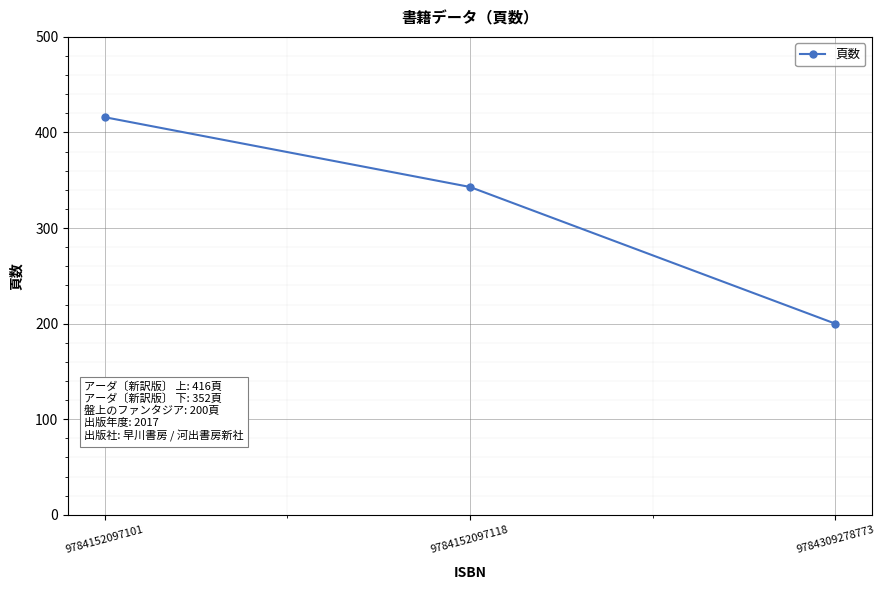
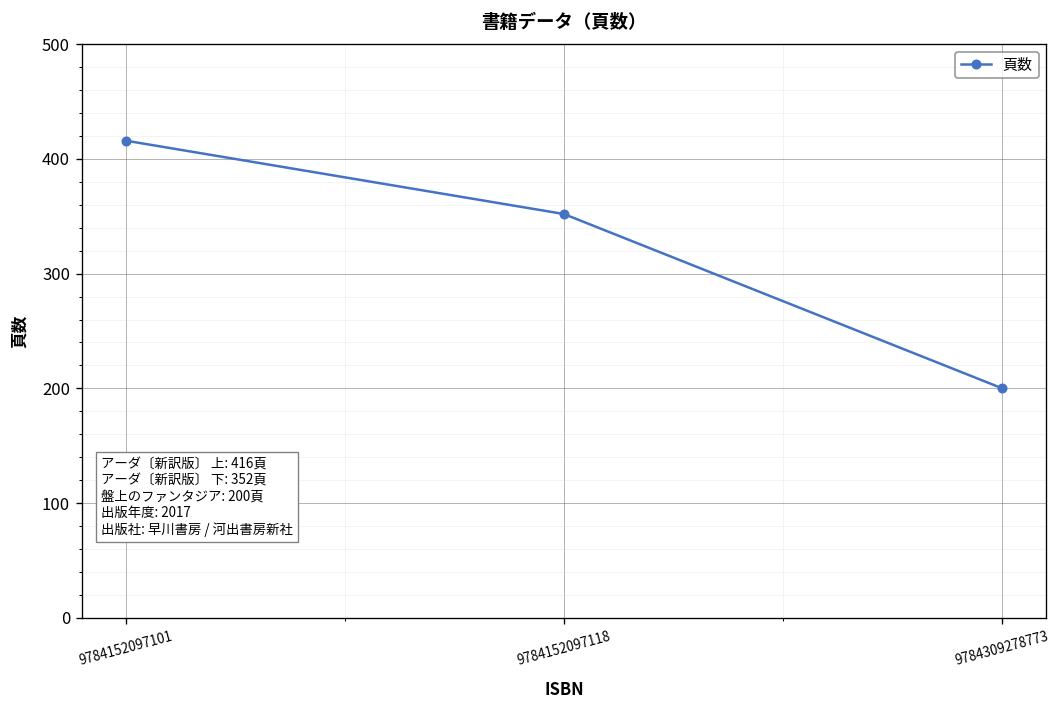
  {
    "9784152097101": 420,
-   "9784152097118": 340,
+   "9784152097118": 350,
    "9784309278773": 200
  }
